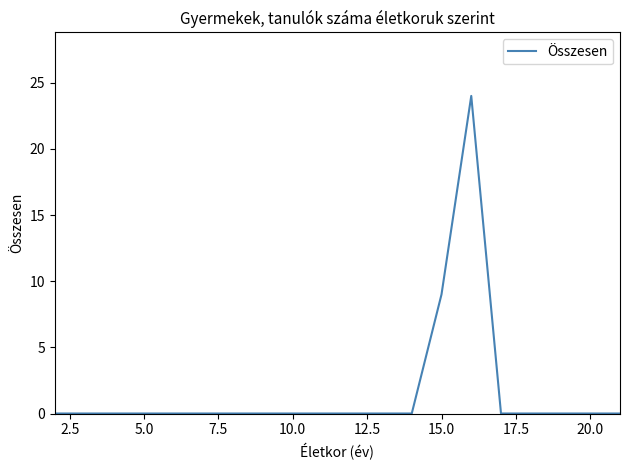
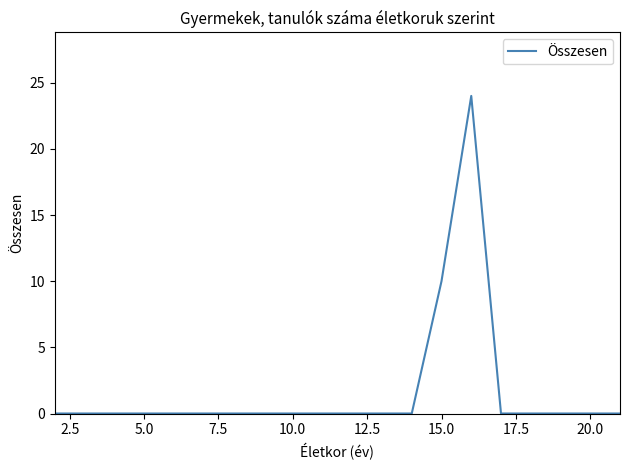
  {
    "5.0": 0,
    "10.0": 0,
-   "15.0": 9,
+   "15.0": 10,
    "20.0": 0
  }
